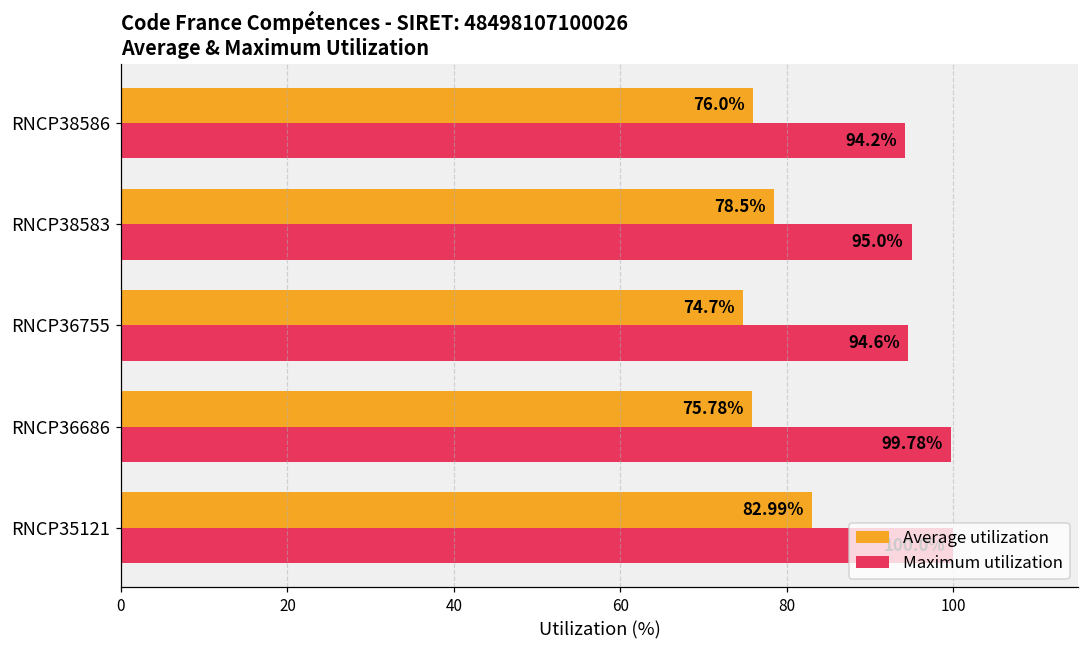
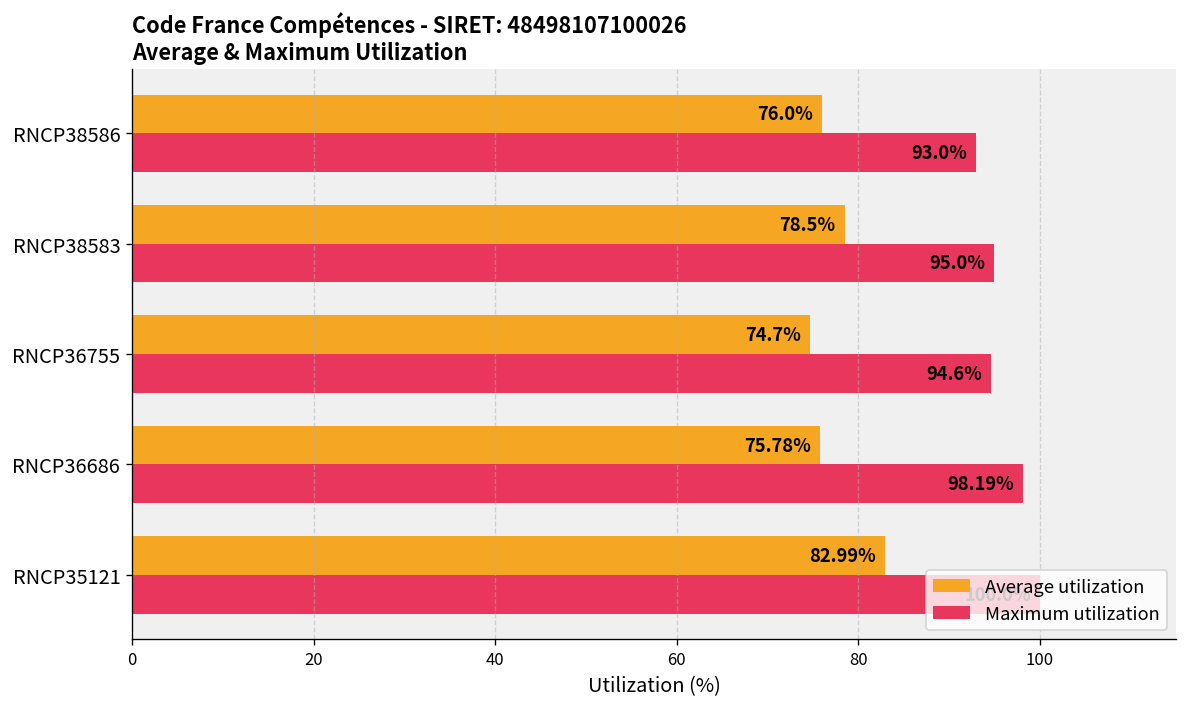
  {
    "Average utilization": {
      "RNCP38586": "76.0%",
      "RNCP38583": "78.5%",
      "RNCP36755": "74.7%",
      "RNCP36686": "75.78%",
      "RNCP35121": "82.99%"
    },
    "Maximum utilization": {
-     "RNCP38586": "94.2%",
+     "RNCP38586": "93.0%",
      "RNCP38583": "95.0%",
      "RNCP36755": "94.6%",
-     "RNCP36686": "99.78%"
+     "RNCP36686": "98.19%"
    }
  }
